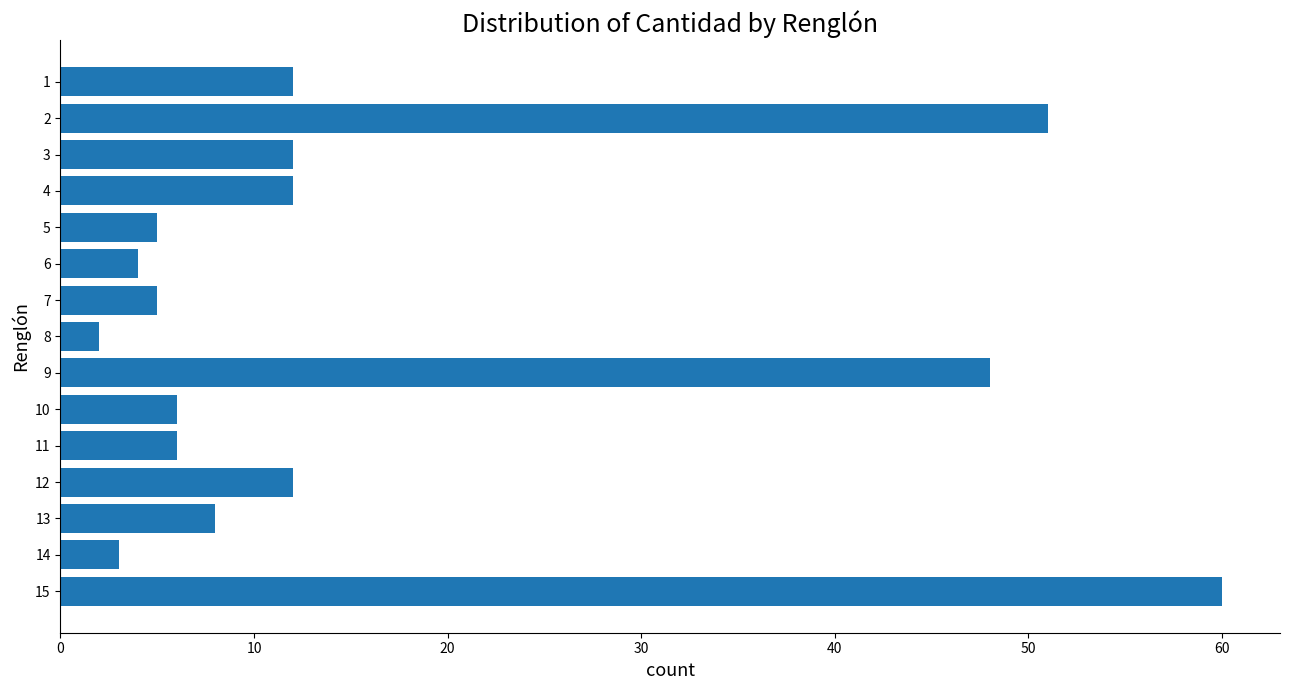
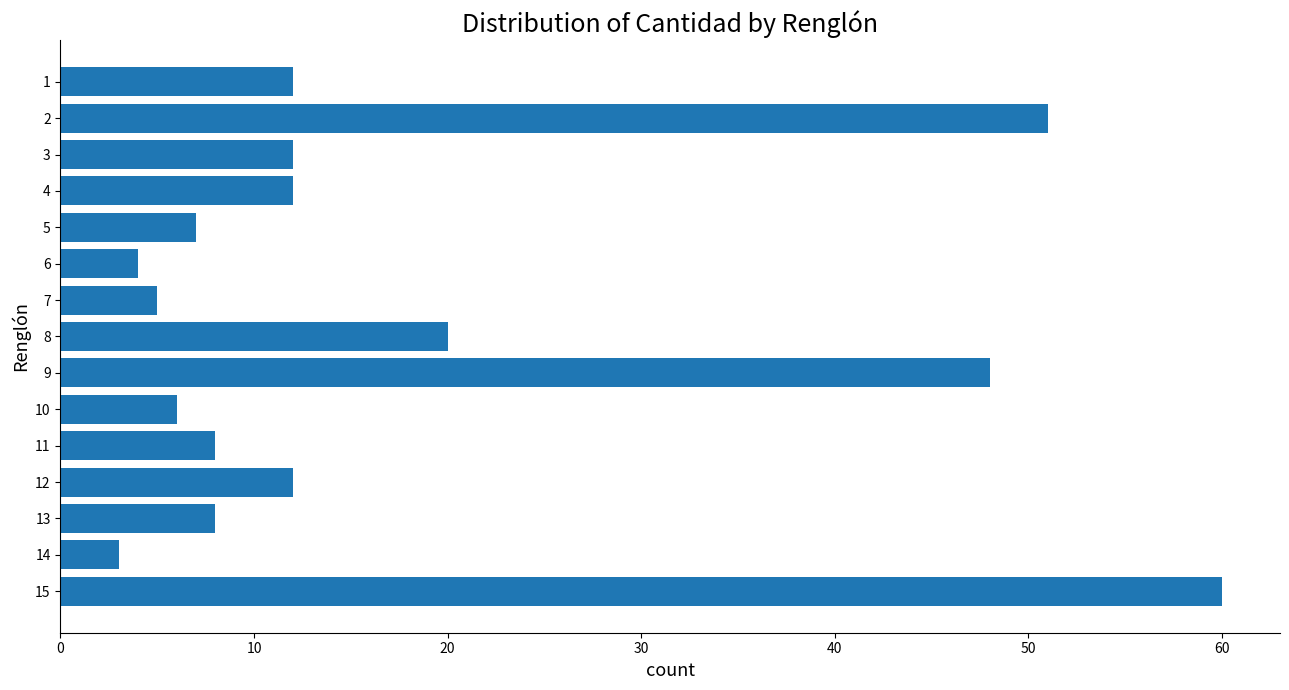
  {
    "1": 12,
    "2": 51,
    "3": 12,
    "4": 12,
-   "5": 5,
+   "5": 7,
    "6": 4,
    "7": 5,
-   "8": 2,
+   "8": 20,
    "9": 48,
    "10": 6,
-   "11": 6,
+   "11": 8,
    "12": 12,
    "13": 8,
    "14": 3,
    "15": 60
  }
